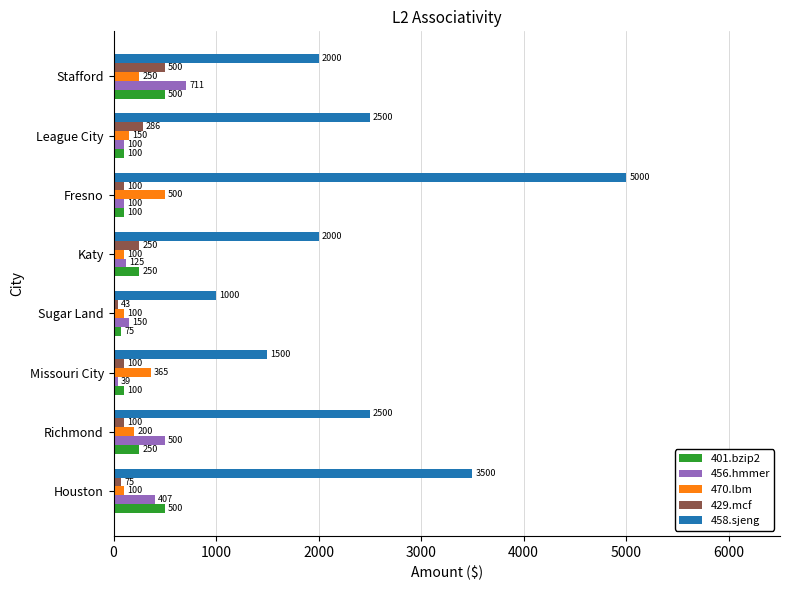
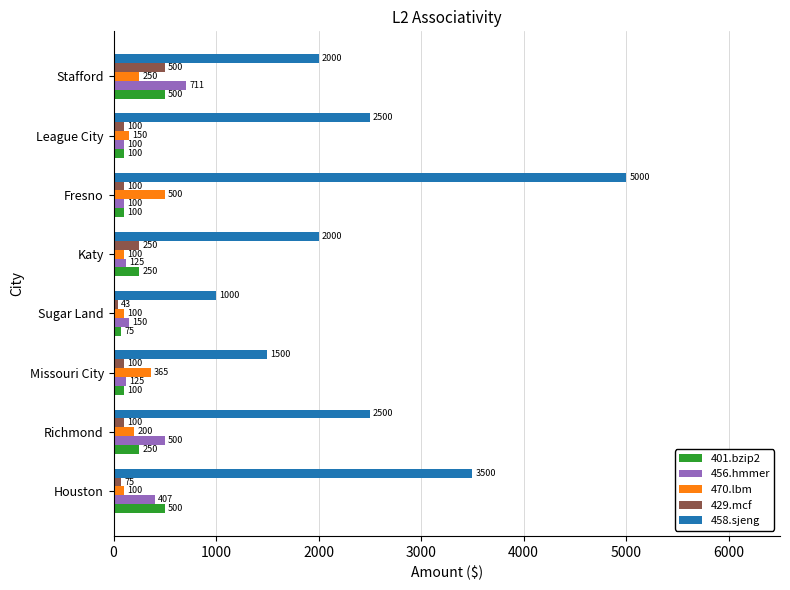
  {
    "401.bzip2": {
      "Stafford": 500,
      "League City": 100,
      "Fresno": 100,
      "Katy": 250,
      "Sugar Land": 75,
      "Missouri City": 100,
      "Richmond": 250,
      "Houston": 500
    },
    "456.hmmer": {
      "Stafford": 711,
      "League City": 100,
      "Fresno": 100,
      "Katy": 125,
      "Sugar Land": 150,
-     "Missouri City": 39,
+     "Missouri City": 125,
      "Richmond": 500,
      "Houston": 407
    },
    "470.lbm": {
      "Stafford": 250,
      "League City": 150,
      "Fresno": 500,
      "Katy": 100,
      "Sugar Land": 100,
      "Missouri City": 365,
      "Richmond": 200,
      "Houston": 100
    },
    "429.mcf": {
      "Stafford": 500,
-     "League City": 286,
+     "League City": 100,
      "Fresno": 100,
      "Katy": 250,
      "Sugar Land": 43,
      "Missouri City": 100,
      "Richmond": 100,
      "Houston": 75
    },
    "458.sjeng": {
      "Stafford": 2000,
      "League City": 2500,
      "Fresno": 5000,
      "Katy": 2000,
      "Sugar Land": 1000,
      "Missouri City": 1500,
      "Richmond": 2500,
      "Houston": 3500
    }
  }
